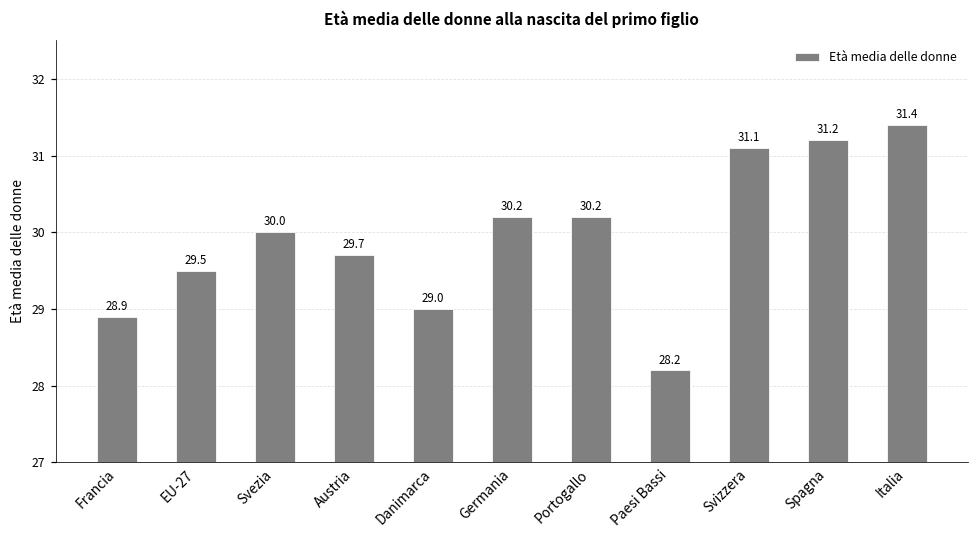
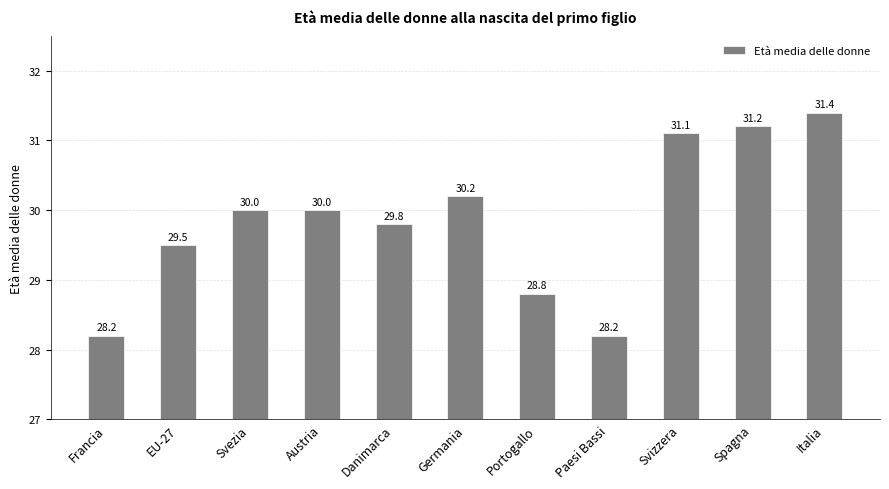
  {
-   "Francia": 28.9,
+   "Francia": 28.2,
    "EU-27": 29.5,
    "Svezia": 30.0,
-   "Austria": 29.7,
-   "Danimarca": 29.0,
+   "Austria": 30.0,
+   "Danimarca": 29.8,
    "Germania": 30.2,
-   "Portogallo": 30.2,
+   "Portogallo": 28.8,
    "Paesi Bassi": 28.2,
    "Svizzera": 31.1,
    "Spagna": 31.2,
    "Italia": 31.4
  }
